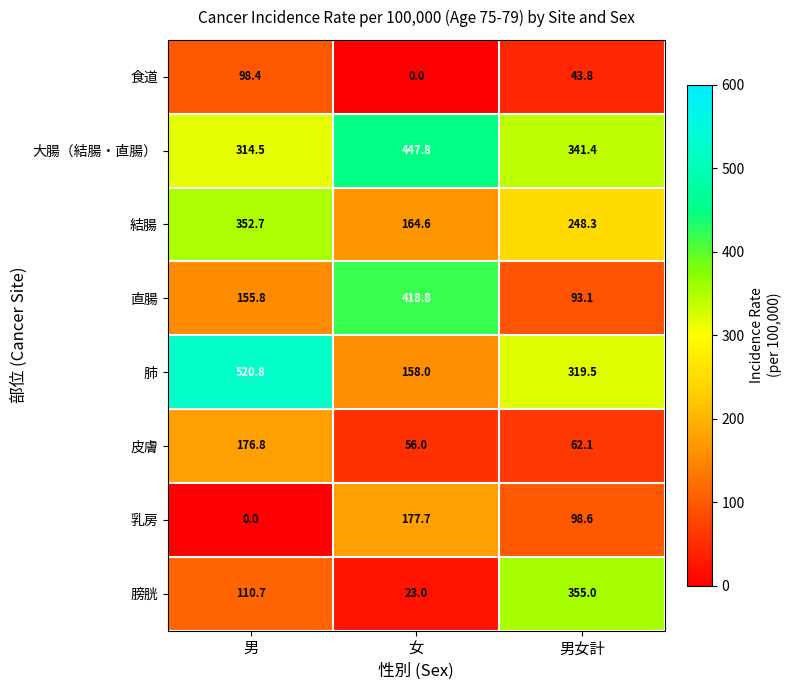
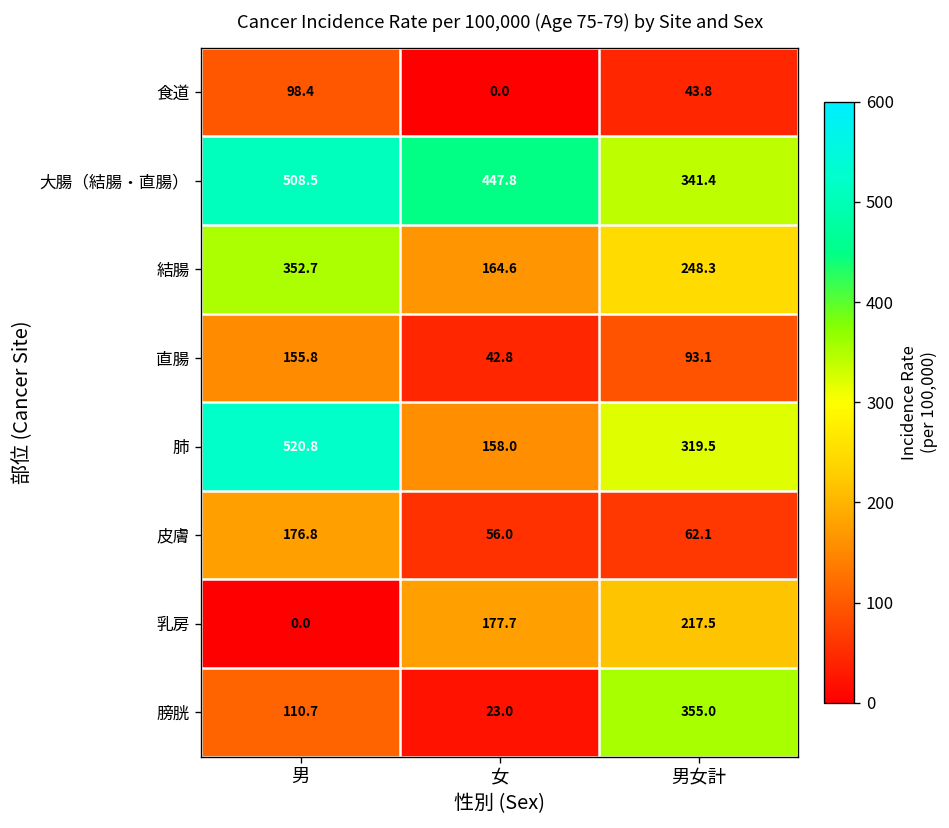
  {
    "食道": {
      "男": 98.4,
      "女": 0.0,
      "男女計": 43.8
    },
    "大腸（結腸・直腸）": {
-     "男": 314.5,
+     "男": 508.5,
      "女": 447.8,
      "男女計": 341.4
    },
    "結腸": {
      "男": 352.7,
      "女": 164.6,
      "男女計": 248.3
    },
    "直腸": {
      "男": 155.8,
-     "女": 418.8,
+     "女": 42.8,
      "男女計": 93.1
    },
    "肺": {
      "男": 520.8,
      "女": 158.0,
      "男女計": 319.5
    },
    "皮膚": {
      "男": 176.8,
      "女": 56.0,
      "男女計": 62.1
    },
    "乳房": {
      "男": 0.0,
      "女": 177.7,
-     "男女計": 98.6
+     "男女計": 217.5
    },
    "膀胱": {
      "男": 110.7,
      "女": 23.0,
      "男女計": 355.0
    }
  }
